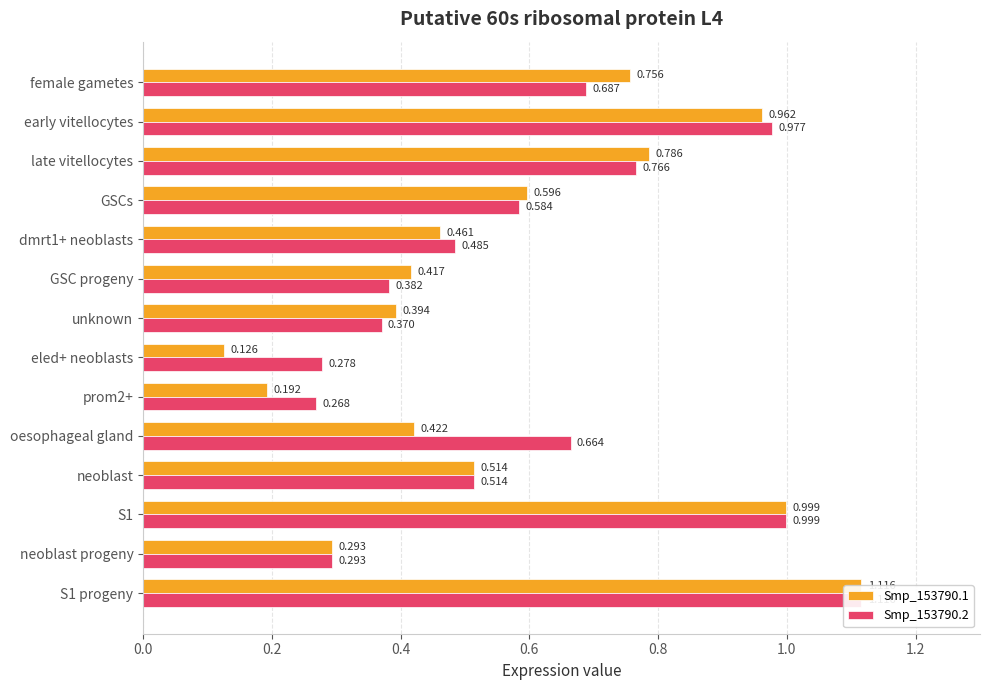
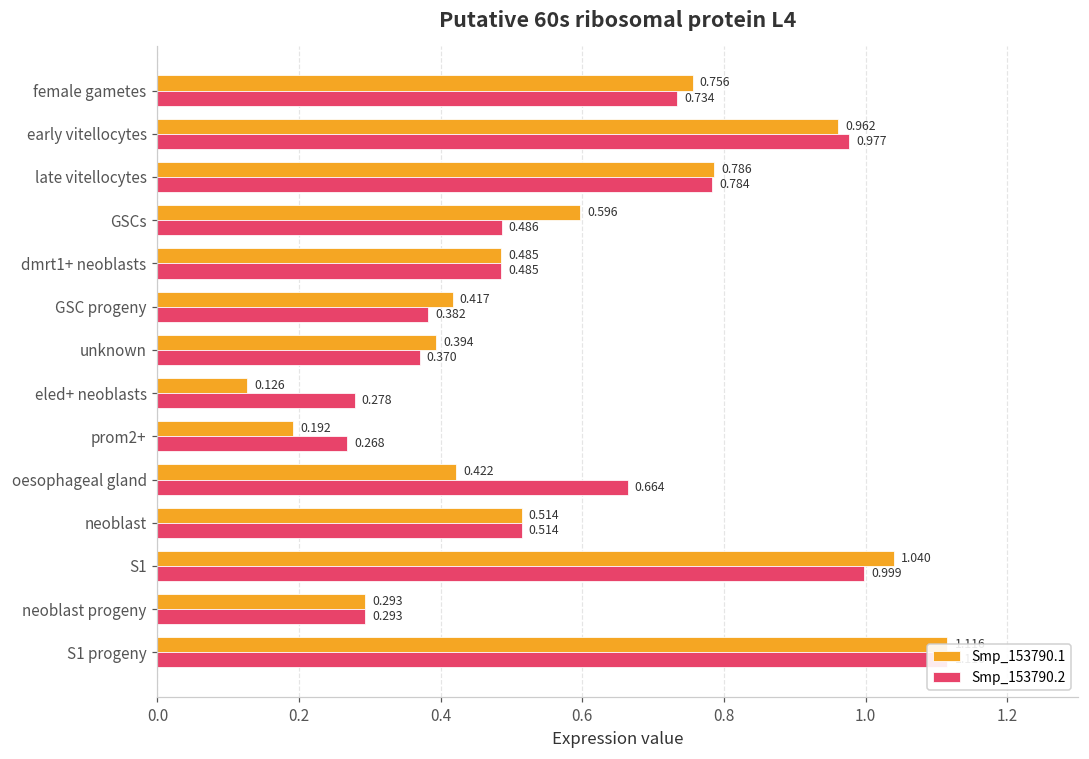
  {
    "Smp_153790.1": {
      "female gametes": 0.756,
      "early vitellocytes": 0.962,
      "late vitellocytes": 0.786,
      "GSCs": 0.596,
-     "dmrt1+ neoblasts": 0.461,
+     "dmrt1+ neoblasts": 0.485,
      "GSC progeny": 0.417,
      "unknown": 0.394,
      "eled+ neoblasts": 0.126,
      "prom2+": 0.192,
      "oesophageal gland": 0.422,
      "neoblast": 0.514,
-     "S1": 0.999,
+     "S1": 1.040,
      "neoblast progeny": 0.293
    },
    "Smp_153790.2": {
-     "female gametes": 0.687,
+     "female gametes": 0.734,
      "early vitellocytes": 0.977,
-     "late vitellocytes": 0.766,
-     "GSCs": 0.584,
+     "late vitellocytes": 0.784,
+     "GSCs": 0.486,
      "dmrt1+ neoblasts": 0.485,
      "GSC progeny": 0.382,
      "unknown": 0.370,
      "eled+ neoblasts": 0.278,
      "prom2+": 0.268,
      "oesophageal gland": 0.664,
      "neoblast": 0.514,
      "S1": 0.999,
      "neoblast progeny": 0.293
    }
  }
